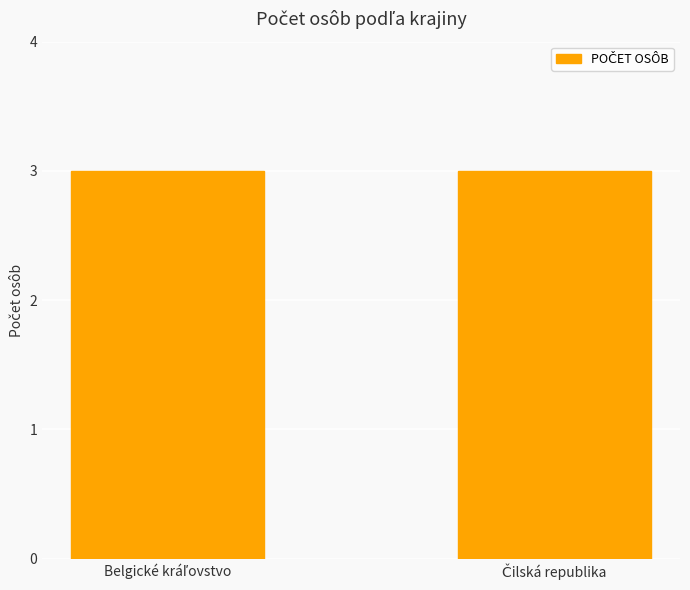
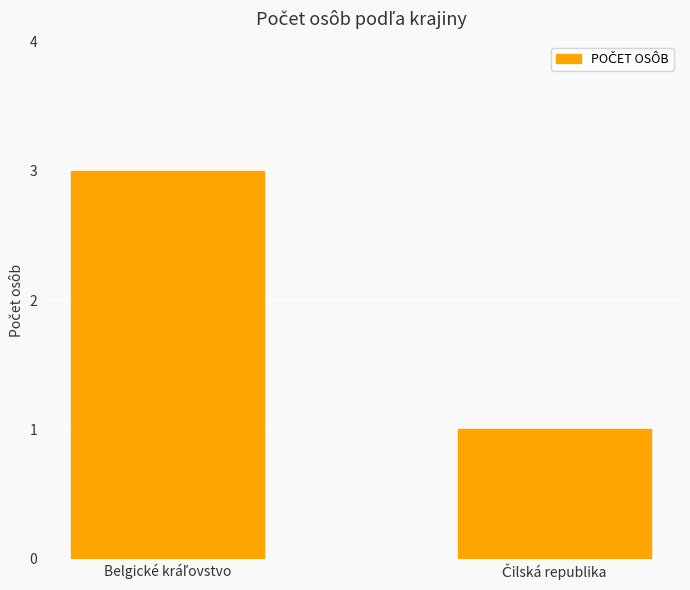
  {
    "Belgické kráľovstvo": 3,
-   "Čilská republika": 3
+   "Čilská republika": 1
  }
